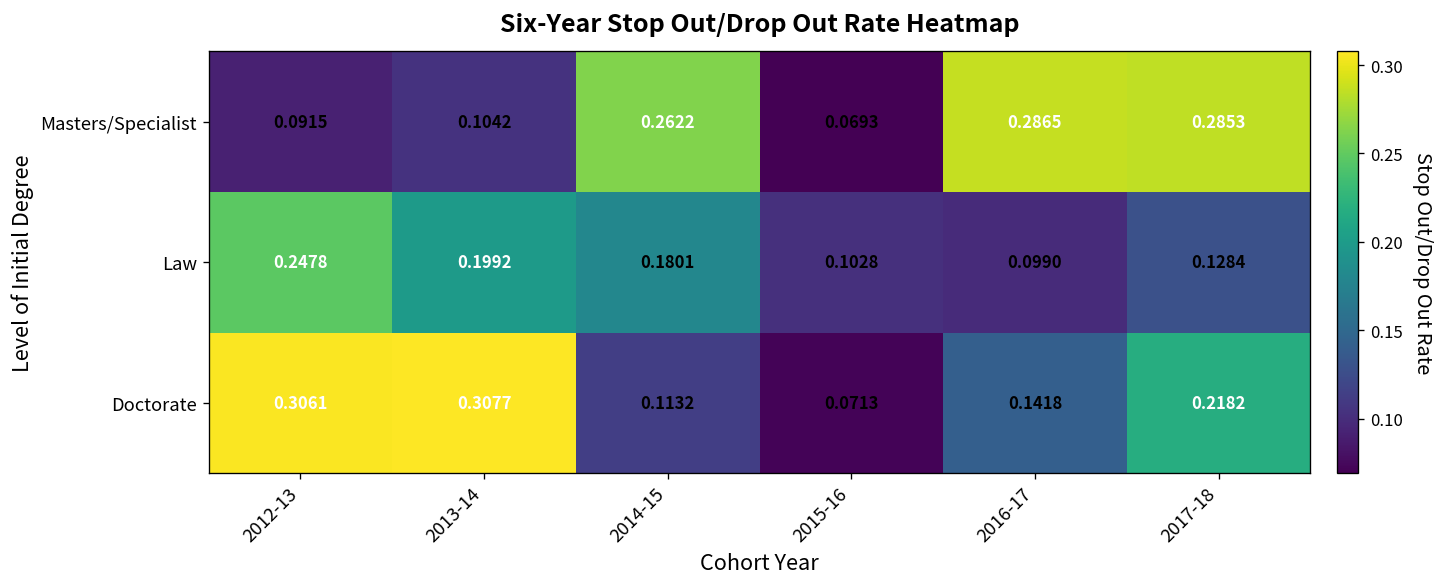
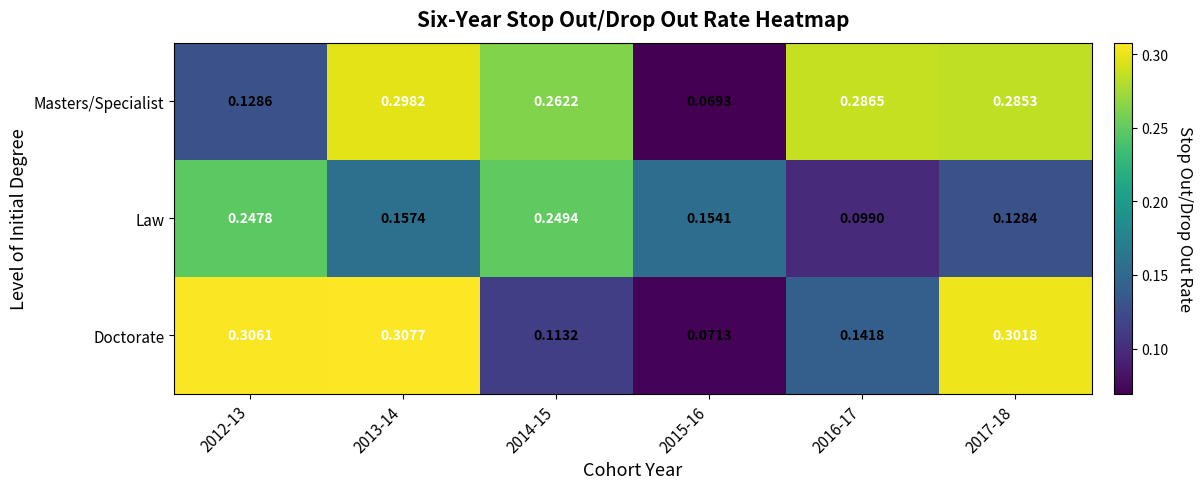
  {
    "Masters/Specialist": {
-     "2012-13": 0.0915,
-     "2013-14": 0.1042,
+     "2012-13": 0.1286,
+     "2013-14": 0.2982,
      "2014-15": 0.2622,
      "2015-16": 0.0693,
      "2016-17": 0.2865,
      "2017-18": 0.2853
    },
    "Law": {
      "2012-13": 0.2478,
-     "2013-14": 0.1992,
-     "2014-15": 0.1801,
-     "2015-16": 0.1028,
+     "2013-14": 0.1574,
+     "2014-15": 0.2494,
+     "2015-16": 0.1541,
      "2016-17": 0.0990,
      "2017-18": 0.1284
    },
    "Doctorate": {
      "2012-13": 0.3061,
      "2013-14": 0.3077,
      "2014-15": 0.1132,
      "2015-16": 0.0713,
      "2016-17": 0.1418,
-     "2017-18": 0.2182
+     "2017-18": 0.3018
    }
  }
